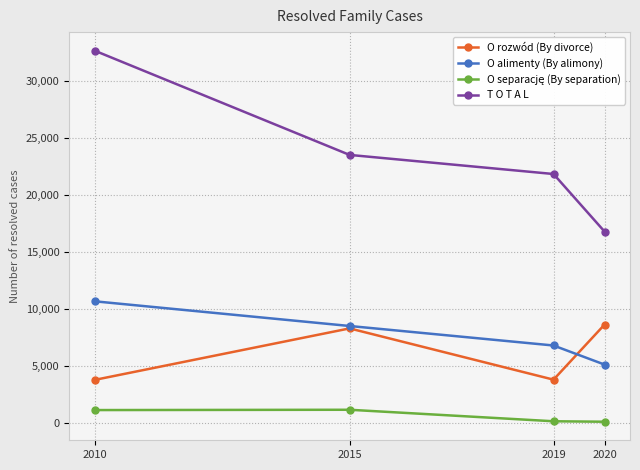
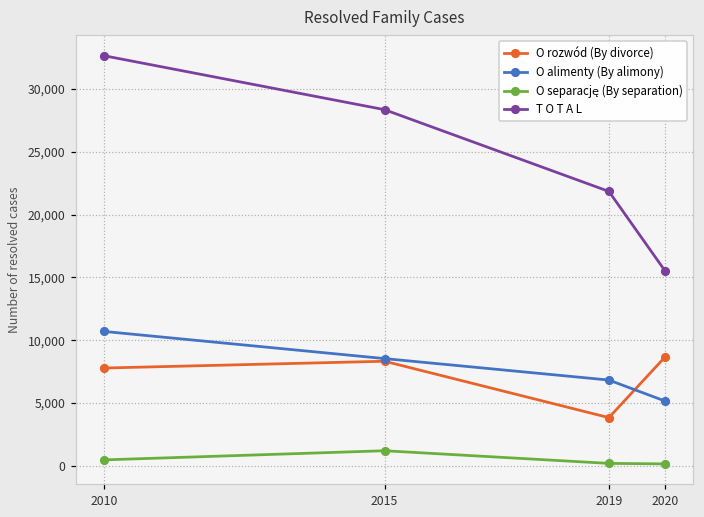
  {
    "O rozwód (By divorce)": {
-     "2010": "3,800",
+     "2010": "7,800",
      "2019": "3,800",
      "2020": "8,700"
    },
    "O alimenty (By alimony)": {
      "2010": "10,700",
      "2019": "6,800",
      "2020": "5,200"
    },
    "O separację (By separation)": {
-     "2010": "1,200",
+     "2010": "500",
      "2015": "1,200",
      "2019": "200",
      "2020": "200"
    },
    "T O T A L": {
      "2010": "32,700",
-     "2015": "23,500",
+     "2015": "28,400",
      "2019": "21,900",
-     "2020": "16,800"
+     "2020": "15,500"
    }
  }
